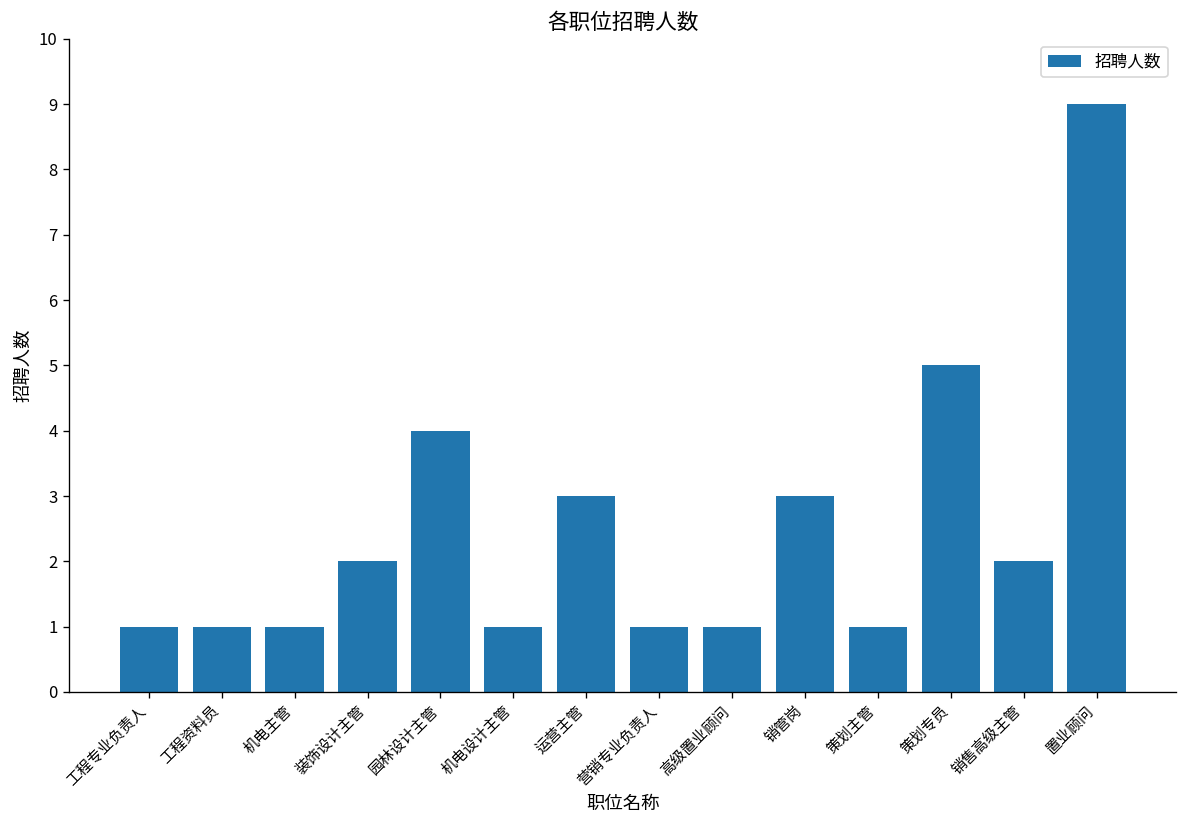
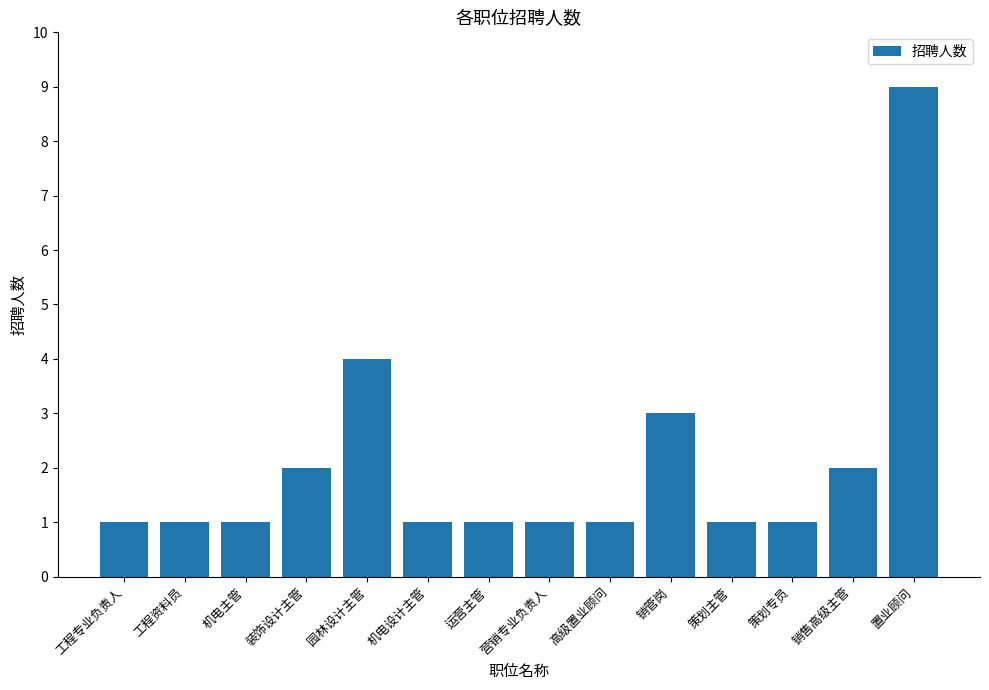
  {
    "工程专业负责人": 1,
    "工程资料员": 1,
    "机电主管": 1,
    "装饰设计主管": 2,
    "园林设计主管": 4,
    "机电设计主管": 1,
-   "运营主管": 3,
+   "运营主管": 1,
    "营销专业负责人": 1,
    "高级置业顾问": 1,
    "销管岗": 3,
    "策划主管": 1,
-   "策划专员": 5,
+   "策划专员": 1,
    "销售高级主管": 2,
    "置业顾问": 9
  }
